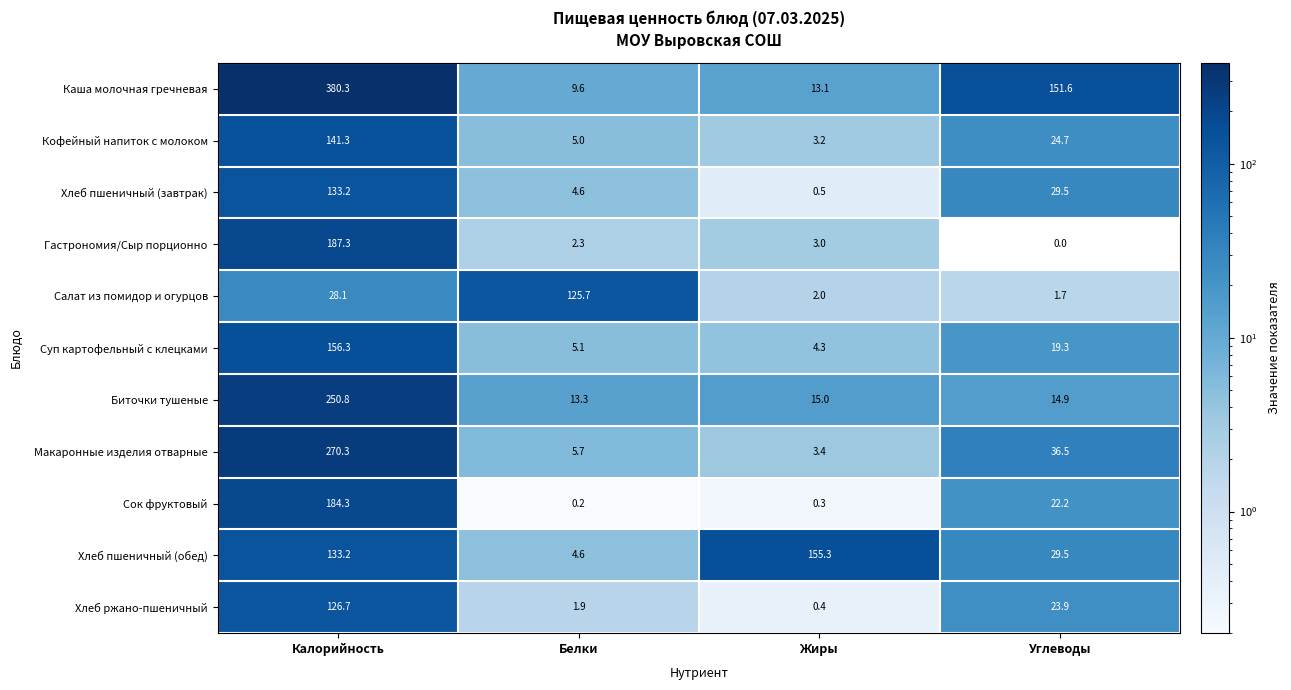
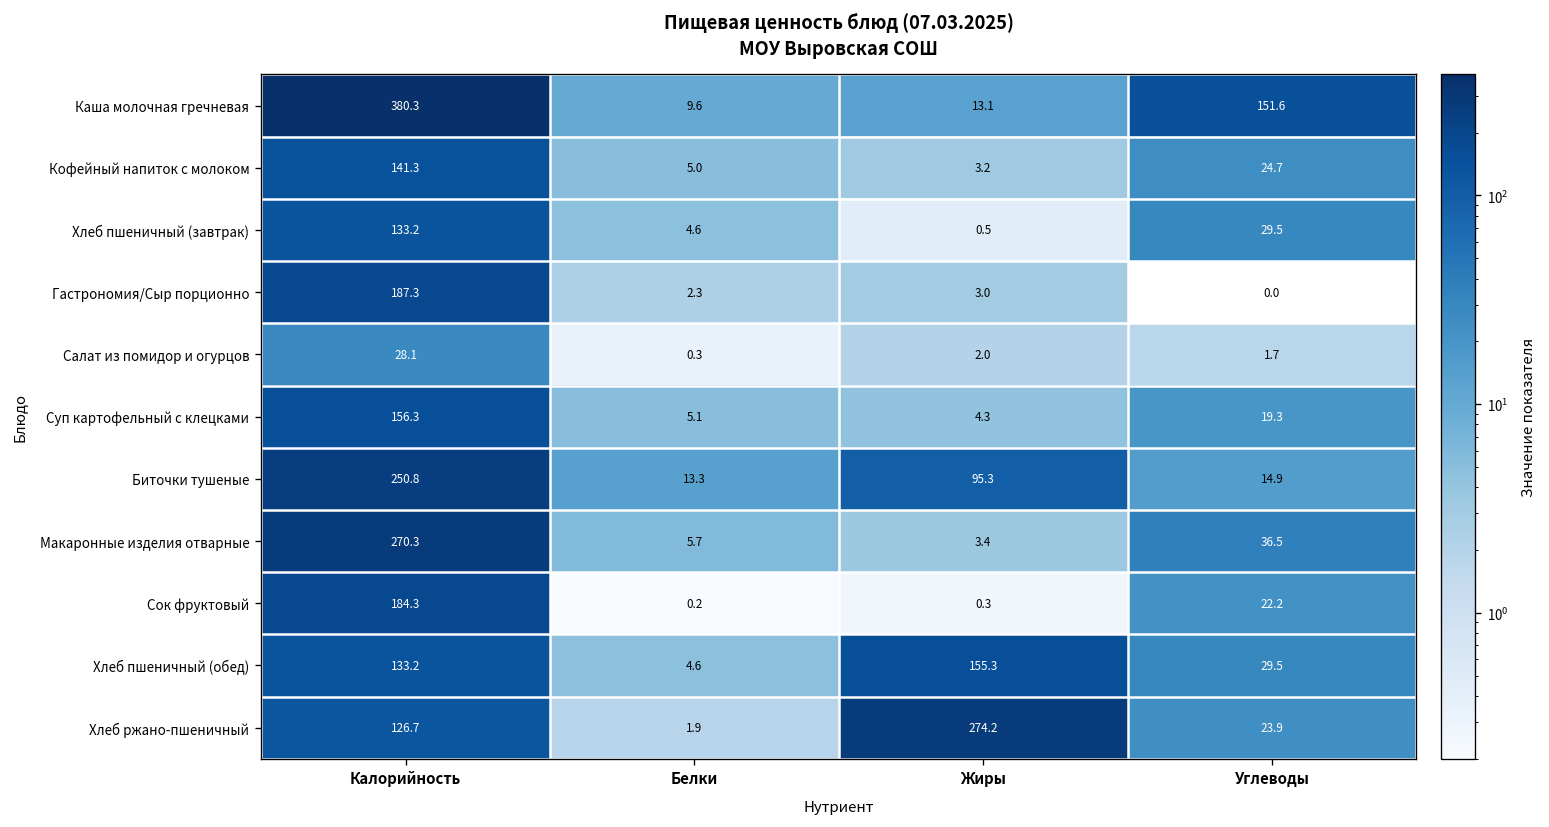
  {
    "Каша молочная гречневая": {
      "Калорийность": 380.3,
      "Белки": 9.6,
      "Жиры": 13.1,
      "Углеводы": 151.6
    },
    "Кофейный напиток с молоком": {
      "Калорийность": 141.3,
      "Белки": 5.0,
      "Жиры": 3.2,
      "Углеводы": 24.7
    },
    "Хлеб пшеничный (завтрак)": {
      "Калорийность": 133.2,
      "Белки": 4.6,
      "Жиры": 0.5,
      "Углеводы": 29.5
    },
    "Гастрономия/Сыр порционно": {
      "Калорийность": 187.3,
      "Белки": 2.3,
      "Жиры": 3.0,
      "Углеводы": 0.0
    },
    "Салат из помидор и огурцов": {
      "Калорийность": 28.1,
-     "Белки": 125.7,
+     "Белки": 0.3,
      "Жиры": 2.0,
      "Углеводы": 1.7
    },
    "Суп картофельный с клецками": {
      "Калорийность": 156.3,
      "Белки": 5.1,
      "Жиры": 4.3,
      "Углеводы": 19.3
    },
    "Биточки тушеные": {
      "Калорийность": 250.8,
      "Белки": 13.3,
-     "Жиры": 15.0,
+     "Жиры": 95.3,
      "Углеводы": 14.9
    },
    "Макаронные изделия отварные": {
      "Калорийность": 270.3,
      "Белки": 5.7,
      "Жиры": 3.4,
      "Углеводы": 36.5
    },
    "Сок фруктовый": {
      "Калорийность": 184.3,
      "Белки": 0.2,
      "Жиры": 0.3,
      "Углеводы": 22.2
    },
    "Хлеб пшеничный (обед)": {
      "Калорийность": 133.2,
      "Белки": 4.6,
      "Жиры": 155.3,
      "Углеводы": 29.5
    },
    "Хлеб ржано-пшеничный": {
      "Калорийность": 126.7,
      "Белки": 1.9,
-     "Жиры": 0.4,
+     "Жиры": 274.2,
      "Углеводы": 23.9
    }
  }
